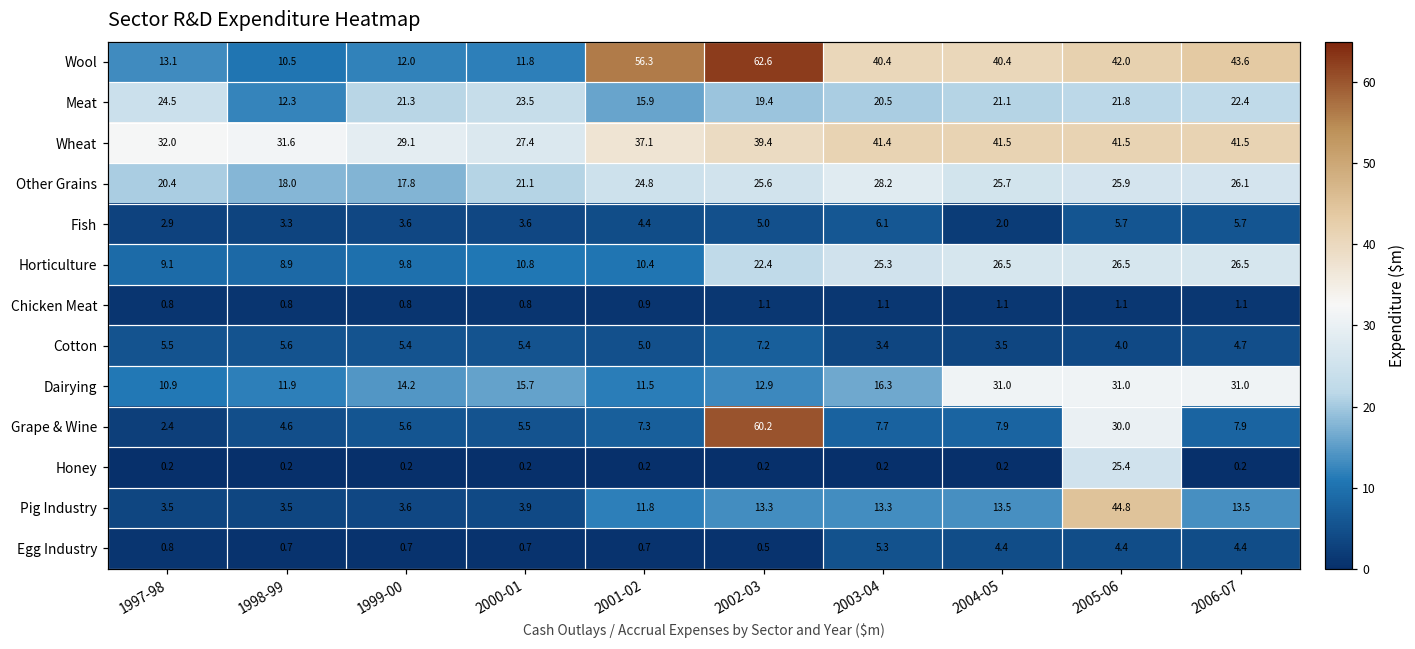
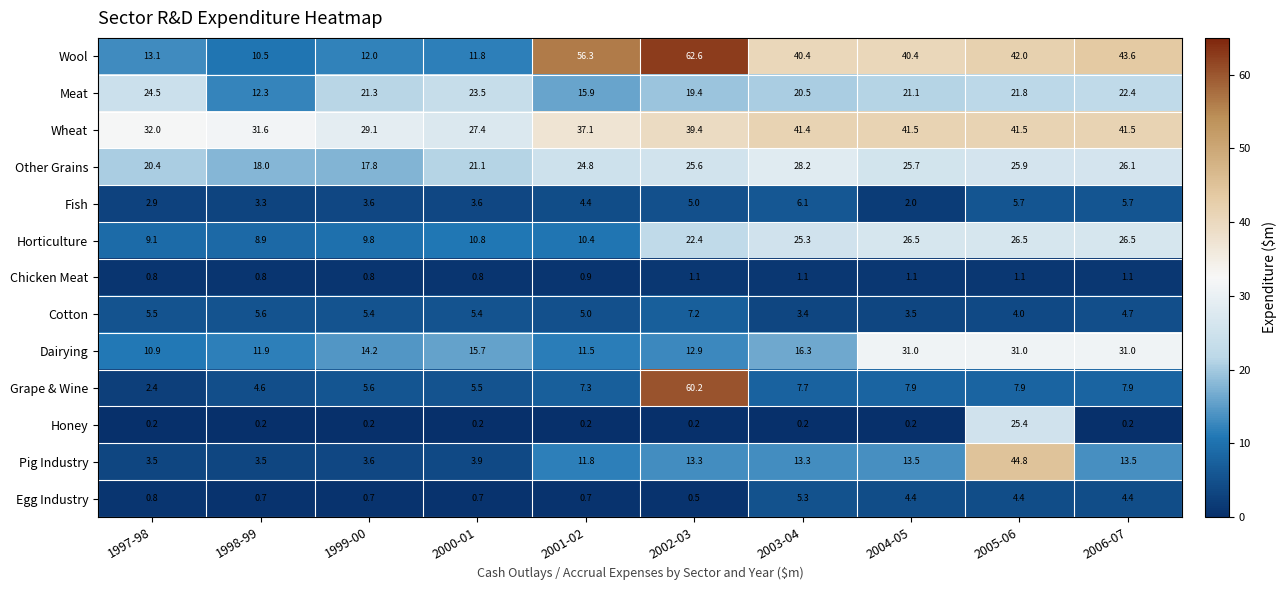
  {
    "Wool": {
      "1997-98": 13.1,
      "1998-99": 10.5,
      "1999-00": 12.0,
      "2000-01": 11.8,
      "2001-02": 56.3,
      "2002-03": 62.6,
      "2003-04": 40.4,
      "2004-05": 40.4,
      "2005-06": 42.0,
      "2006-07": 43.6
    },
    "Meat": {
      "1997-98": 24.5,
      "1998-99": 12.3,
      "1999-00": 21.3,
      "2000-01": 23.5,
      "2001-02": 15.9,
      "2002-03": 19.4,
      "2003-04": 20.5,
      "2004-05": 21.1,
      "2005-06": 21.8,
      "2006-07": 22.4
    },
    "Wheat": {
      "1997-98": 32.0,
      "1998-99": 31.6,
      "1999-00": 29.1,
      "2000-01": 27.4,
      "2001-02": 37.1,
      "2002-03": 39.4,
      "2003-04": 41.4,
      "2004-05": 41.5,
      "2005-06": 41.5,
      "2006-07": 41.5
    },
    "Other Grains": {
      "1997-98": 20.4,
      "1998-99": 18.0,
      "1999-00": 17.8,
      "2000-01": 21.1,
      "2001-02": 24.8,
      "2002-03": 25.6,
      "2003-04": 28.2,
      "2004-05": 25.7,
      "2005-06": 25.9,
      "2006-07": 26.1
    },
    "Fish": {
      "1997-98": 2.9,
      "1998-99": 3.3,
      "1999-00": 3.6,
      "2000-01": 3.6,
      "2001-02": 4.4,
      "2002-03": 5.0,
      "2003-04": 6.1,
      "2004-05": 2.0,
      "2005-06": 5.7,
      "2006-07": 5.7
    },
    "Horticulture": {
      "1997-98": 9.1,
      "1998-99": 8.9,
      "1999-00": 9.8,
      "2000-01": 10.8,
      "2001-02": 10.4,
      "2002-03": 22.4,
      "2003-04": 25.3,
      "2004-05": 26.5,
      "2005-06": 26.5,
      "2006-07": 26.5
    },
    "Chicken Meat": {
      "1997-98": 0.8,
      "1998-99": 0.8,
      "1999-00": 0.8,
      "2000-01": 0.8,
      "2001-02": 0.9,
      "2002-03": 1.1,
      "2003-04": 1.1,
      "2004-05": 1.1,
      "2005-06": 1.1,
      "2006-07": 1.1
    },
    "Cotton": {
      "1997-98": 5.5,
      "1998-99": 5.6,
      "1999-00": 5.4,
      "2000-01": 5.4,
      "2001-02": 5.0,
      "2002-03": 7.2,
      "2003-04": 3.4,
      "2004-05": 3.5,
      "2005-06": 4.0,
      "2006-07": 4.7
    },
    "Dairying": {
      "1997-98": 10.9,
      "1998-99": 11.9,
      "1999-00": 14.2,
      "2000-01": 15.7,
      "2001-02": 11.5,
      "2002-03": 12.9,
      "2003-04": 16.3,
      "2004-05": 31.0,
      "2005-06": 31.0,
      "2006-07": 31.0
    },
    "Grape & Wine": {
      "1997-98": 2.4,
      "1998-99": 4.6,
      "1999-00": 5.6,
      "2000-01": 5.5,
      "2001-02": 7.3,
      "2002-03": 60.2,
      "2003-04": 7.7,
      "2004-05": 7.9,
-     "2005-06": 30.0,
+     "2005-06": 7.9,
      "2006-07": 7.9
    },
    "Honey": {
      "1997-98": 0.2,
      "1998-99": 0.2,
      "1999-00": 0.2,
      "2000-01": 0.2,
      "2001-02": 0.2,
      "2002-03": 0.2,
      "2003-04": 0.2,
      "2004-05": 0.2,
      "2005-06": 25.4,
      "2006-07": 0.2
    },
    "Pig Industry": {
      "1997-98": 3.5,
      "1998-99": 3.5,
      "1999-00": 3.6,
      "2000-01": 3.9,
      "2001-02": 11.8,
      "2002-03": 13.3,
      "2003-04": 13.3,
      "2004-05": 13.5,
      "2005-06": 44.8,
      "2006-07": 13.5
    },
    "Egg Industry": {
      "1997-98": 0.8,
      "1998-99": 0.7,
      "1999-00": 0.7,
      "2000-01": 0.7,
      "2001-02": 0.7,
      "2002-03": 0.5,
      "2003-04": 5.3,
      "2004-05": 4.4,
      "2005-06": 4.4,
      "2006-07": 4.4
    }
  }
